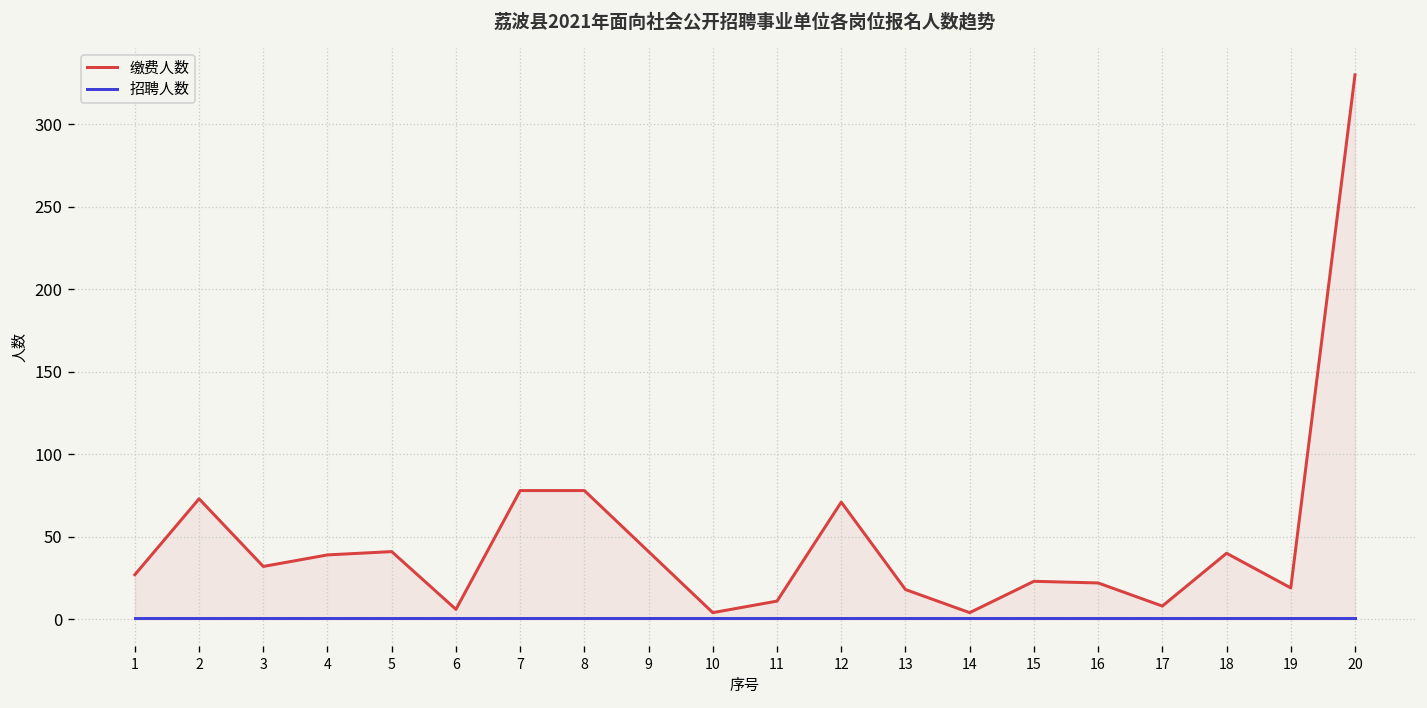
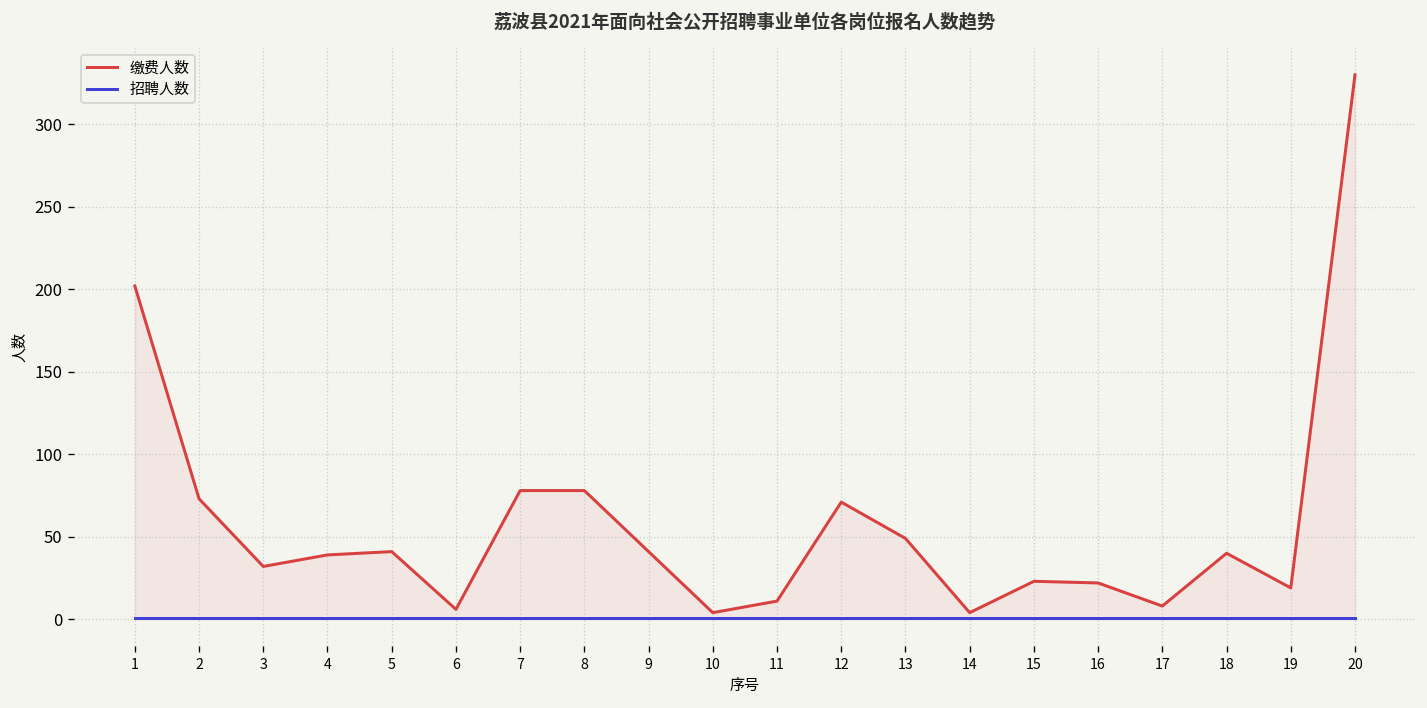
  {
    "缴费人数": {
-     "1": 27,
+     "1": 202,
      "2": 73,
      "3": 32,
      "4": 39,
      "5": 41,
      "6": 6,
      "7": 78,
      "8": 78,
      "9": 41,
      "10": 4,
      "11": 11,
      "12": 71,
-     "13": 18,
+     "13": 49,
      "14": 4,
      "15": 23,
      "16": 22,
      "17": 8,
      "18": 40,
      "19": 19,
      "20": 330
    },
    "招聘人数": {
      "1": 1,
      "2": 1,
      "3": 1,
      "4": 1,
      "5": 1,
      "6": 1,
      "7": 1,
      "8": 1,
      "9": 1,
      "10": 1,
      "11": 1,
      "12": 1,
      "13": 1,
      "14": 1,
      "15": 1,
      "16": 1,
      "17": 1,
      "18": 1,
      "19": 1,
      "20": 1
    }
  }
